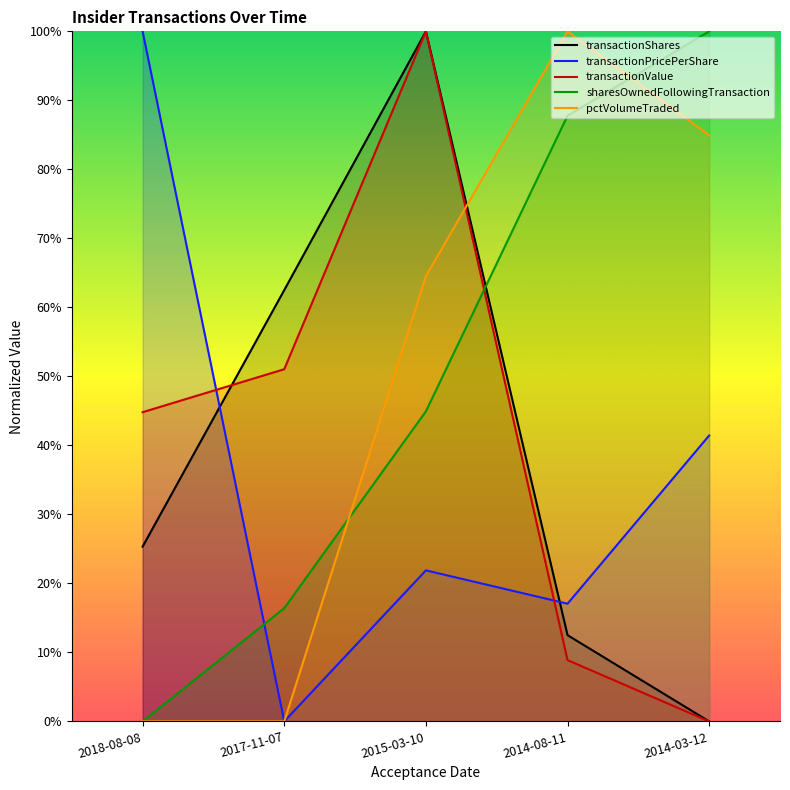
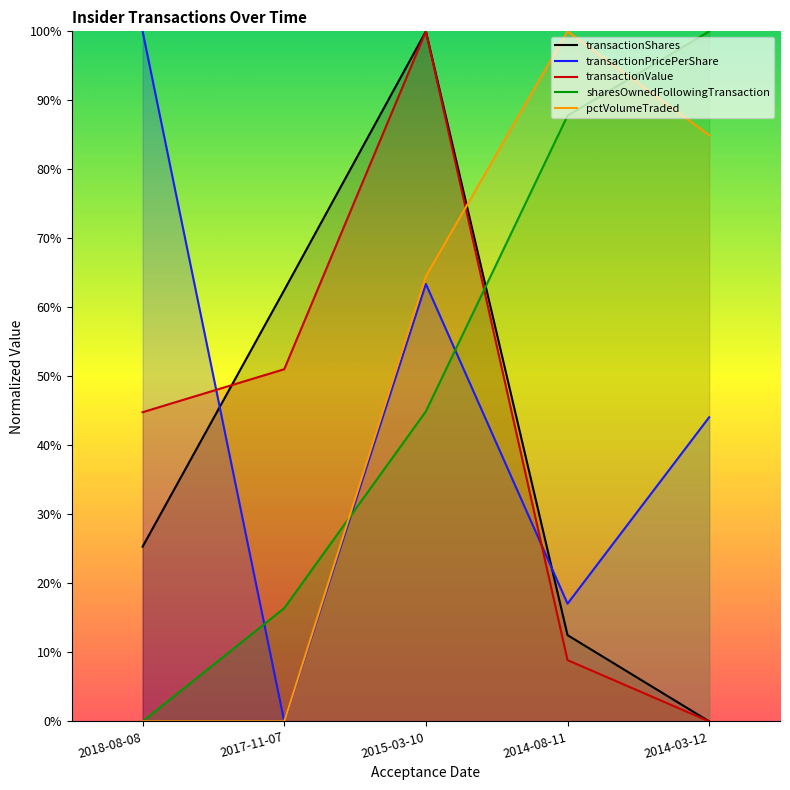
  {
    "transactionPricePerShare": {
      "2018-08-08": "100%",
-     "2015-03-10": "22%",
+     "2015-03-10": "63%",
      "2014-08-11": "17%",
-     "2014-03-12": "41%"
+     "2014-03-12": "44%"
    }
  }
